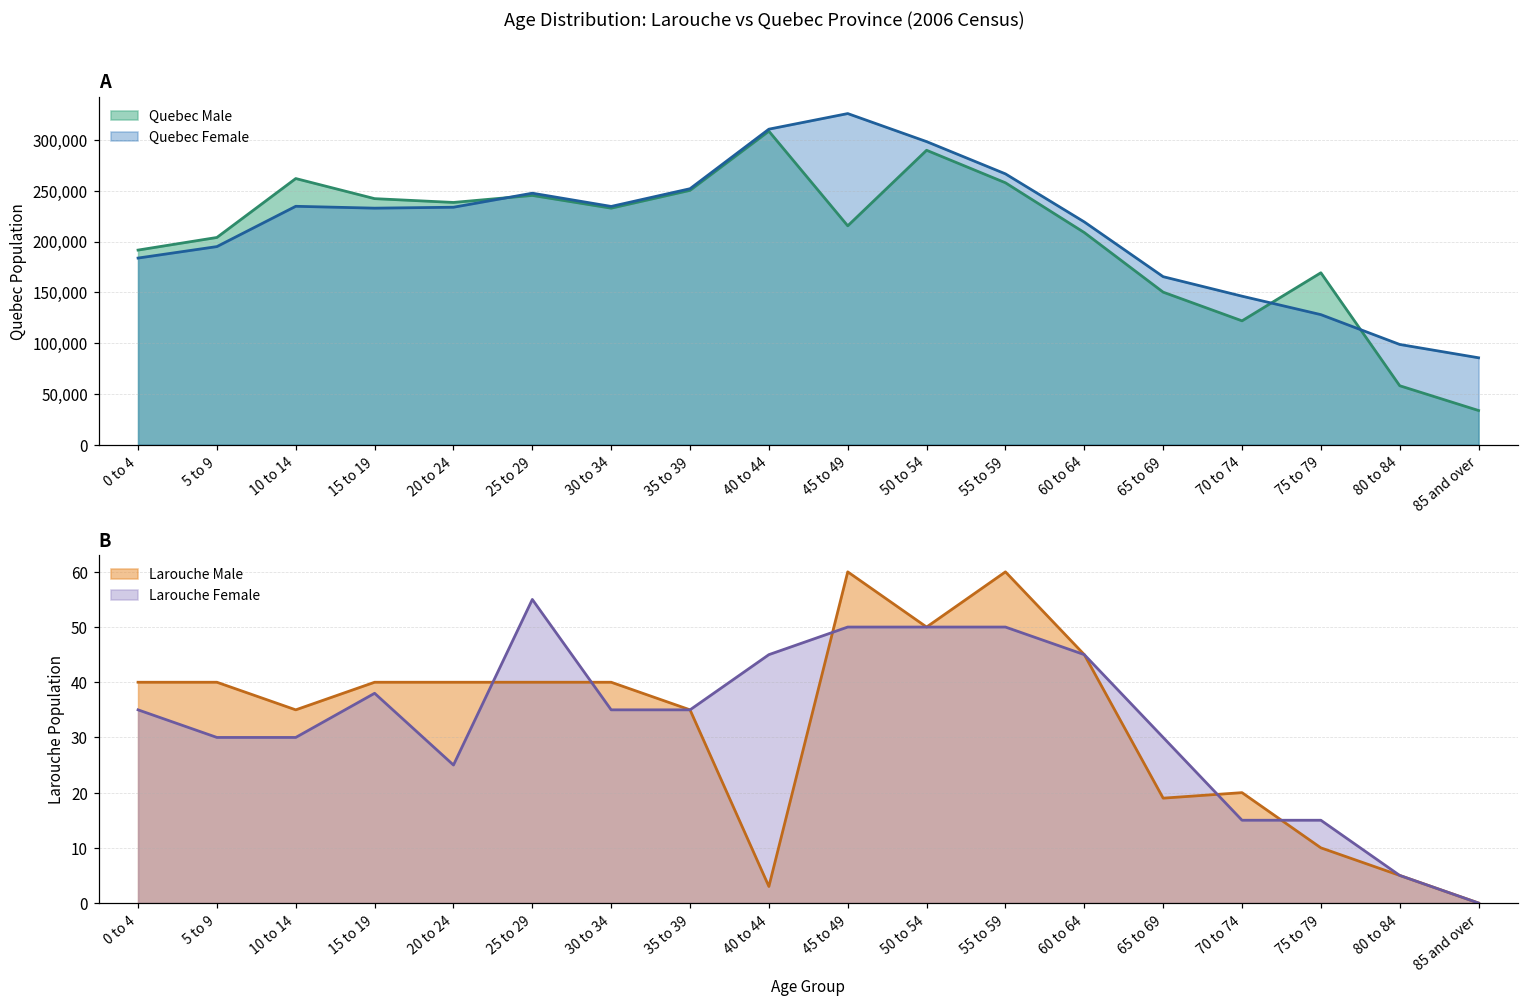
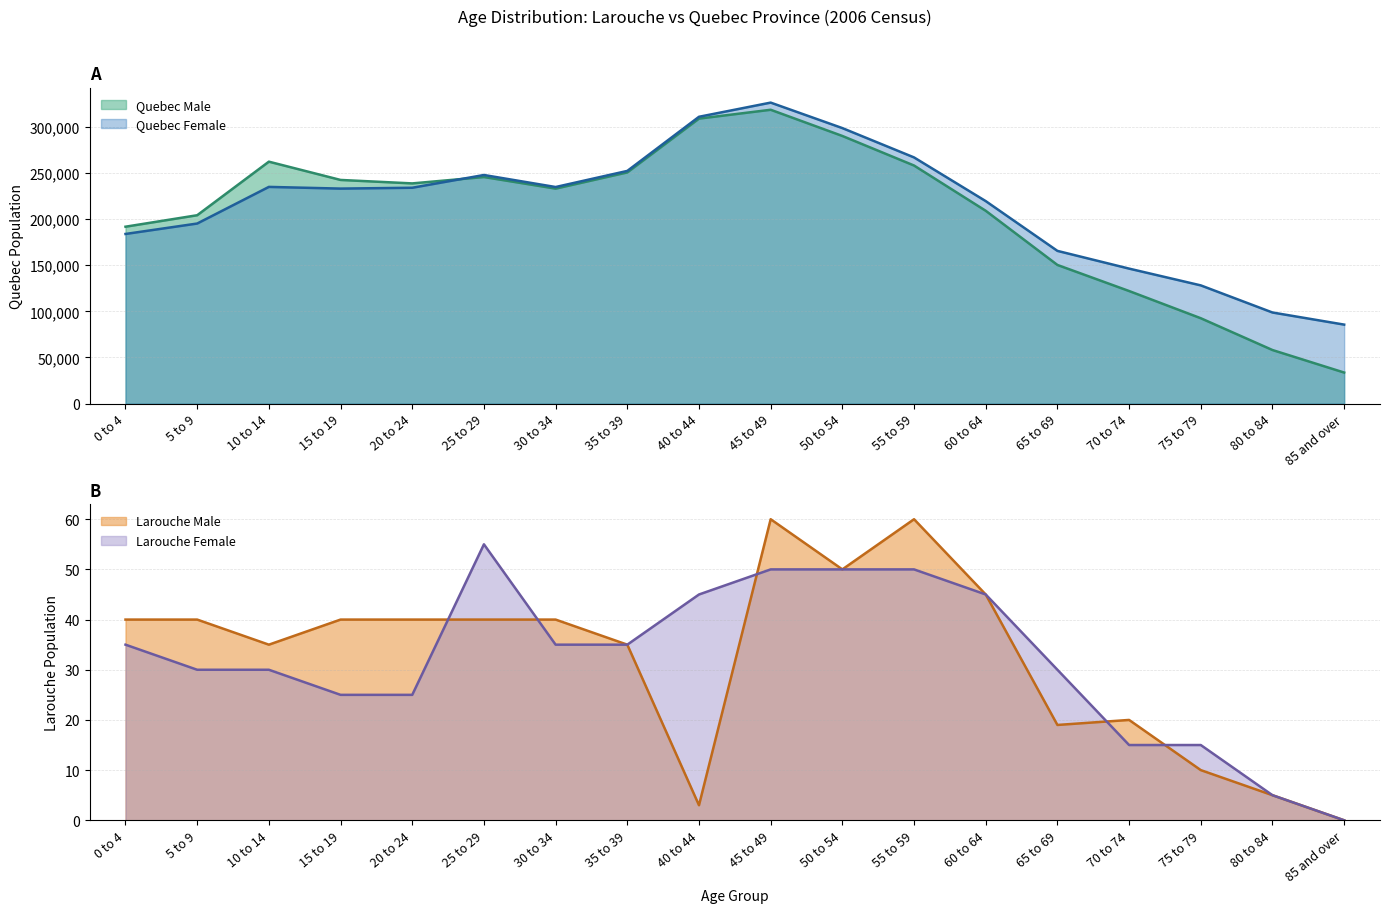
  {
    "A": {
      "Quebec Male": {
        "0 to 4": "190,000",
        "5 to 9": "200,000",
        "10 to 14": "260,000",
        "15 to 19": "240,000",
        "20 to 24": "240,000",
-       "45 to 49": "220,000",
+       "45 to 49": "320,000",
        "50 to 54": "290,000",
        "55 to 59": "260,000",
        "60 to 64": "210,000",
        "65 to 69": "150,000",
        "70 to 74": "120,000",
-       "75 to 79": "170,000",
+       "75 to 79": "90,000",
        "80 to 84": "60,000",
        "85 and over": "30,000"
      },
      "Quebec Female": {
        "0 to 4": "180,000",
        "5 to 9": "200,000",
        "10 to 14": "230,000",
        "15 to 19": "230,000",
        "20 to 24": "230,000",
        "45 to 49": "330,000",
        "50 to 54": "300,000",
        "55 to 59": "270,000",
        "60 to 64": "220,000",
        "65 to 69": "170,000",
        "70 to 74": "150,000",
        "75 to 79": "130,000",
        "80 to 84": "100,000",
        "85 and over": "90,000"
      }
    },
    "B": {
      "Larouche Male": {
        "0 to 4": "40",
        "5 to 9": "40",
        "10 to 14": "35",
        "15 to 19": "40",
        "20 to 24": "40",
        "25 to 29": "40",
        "30 to 34": "40",
        "40 to 44": "3",
        "45 to 49": "60",
        "55 to 59": "60",
        "65 to 69": "19",
        "70 to 74": "20",
        "75 to 79": "10"
      },
      "Larouche Female": {
        "0 to 4": "35",
        "5 to 9": "30",
        "10 to 14": "30",
-       "15 to 19": "38",
+       "15 to 19": "25",
        "20 to 24": "25",
        "25 to 29": "55",
        "30 to 34": "35",
        "40 to 44": "45",
        "45 to 49": "50",
        "55 to 59": "50",
        "65 to 69": "30",
        "70 to 74": "15",
        "75 to 79": "15"
      }
    }
  }
